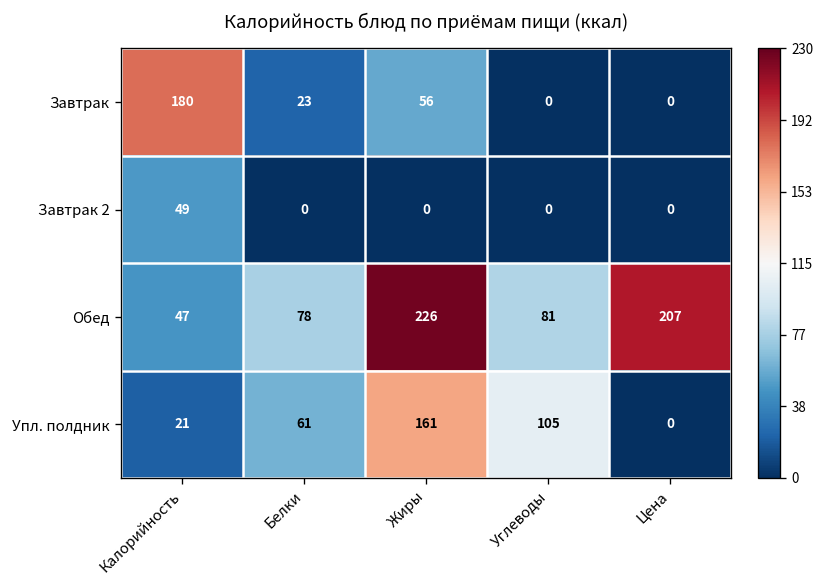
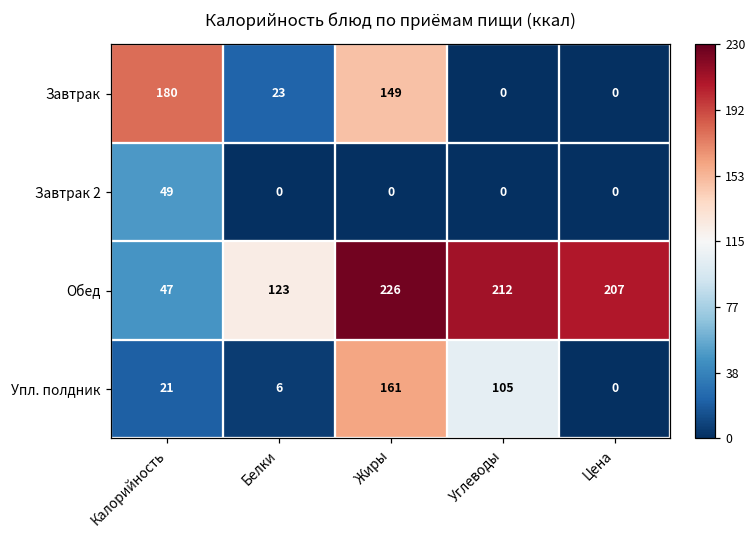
  {
    "Завтрак": {
      "Калорийность": 180,
      "Белки": 23,
-     "Жиры": 56,
+     "Жиры": 149,
      "Углеводы": 0,
      "Цена": 0
    },
    "Завтрак 2": {
      "Калорийность": 49,
      "Белки": 0,
      "Жиры": 0,
      "Углеводы": 0,
      "Цена": 0
    },
    "Обед": {
      "Калорийность": 47,
-     "Белки": 78,
+     "Белки": 123,
      "Жиры": 226,
-     "Углеводы": 81,
+     "Углеводы": 212,
      "Цена": 207
    },
    "Упл. полдник": {
      "Калорийность": 21,
-     "Белки": 61,
+     "Белки": 6,
      "Жиры": 161,
      "Углеводы": 105,
      "Цена": 0
    }
  }
